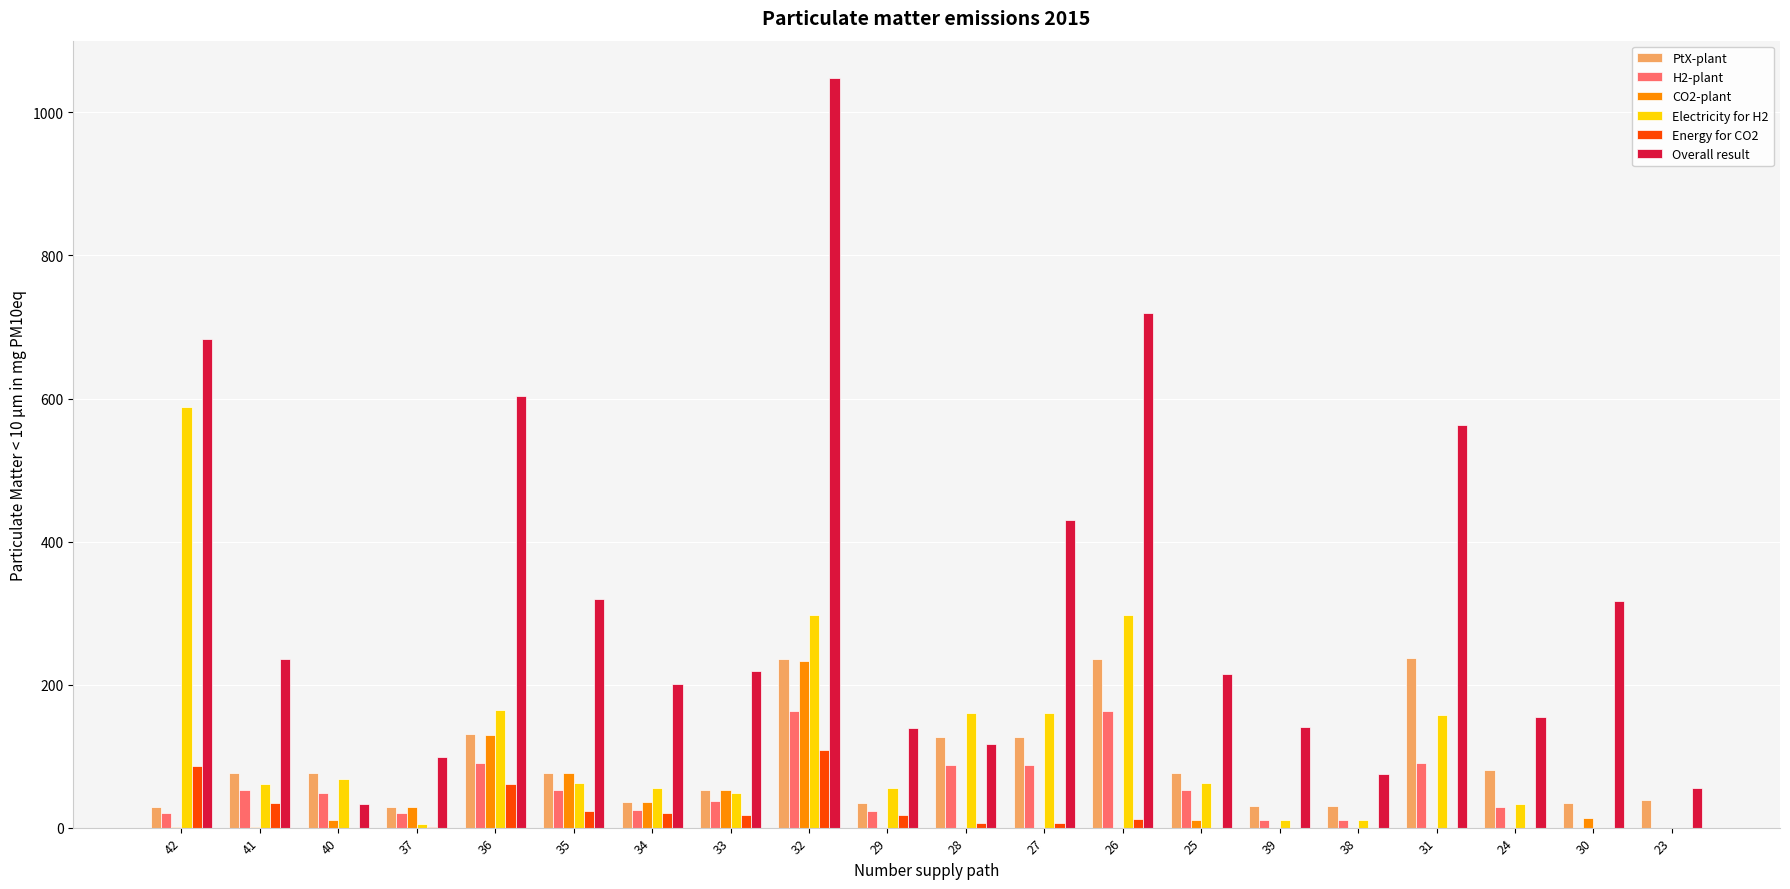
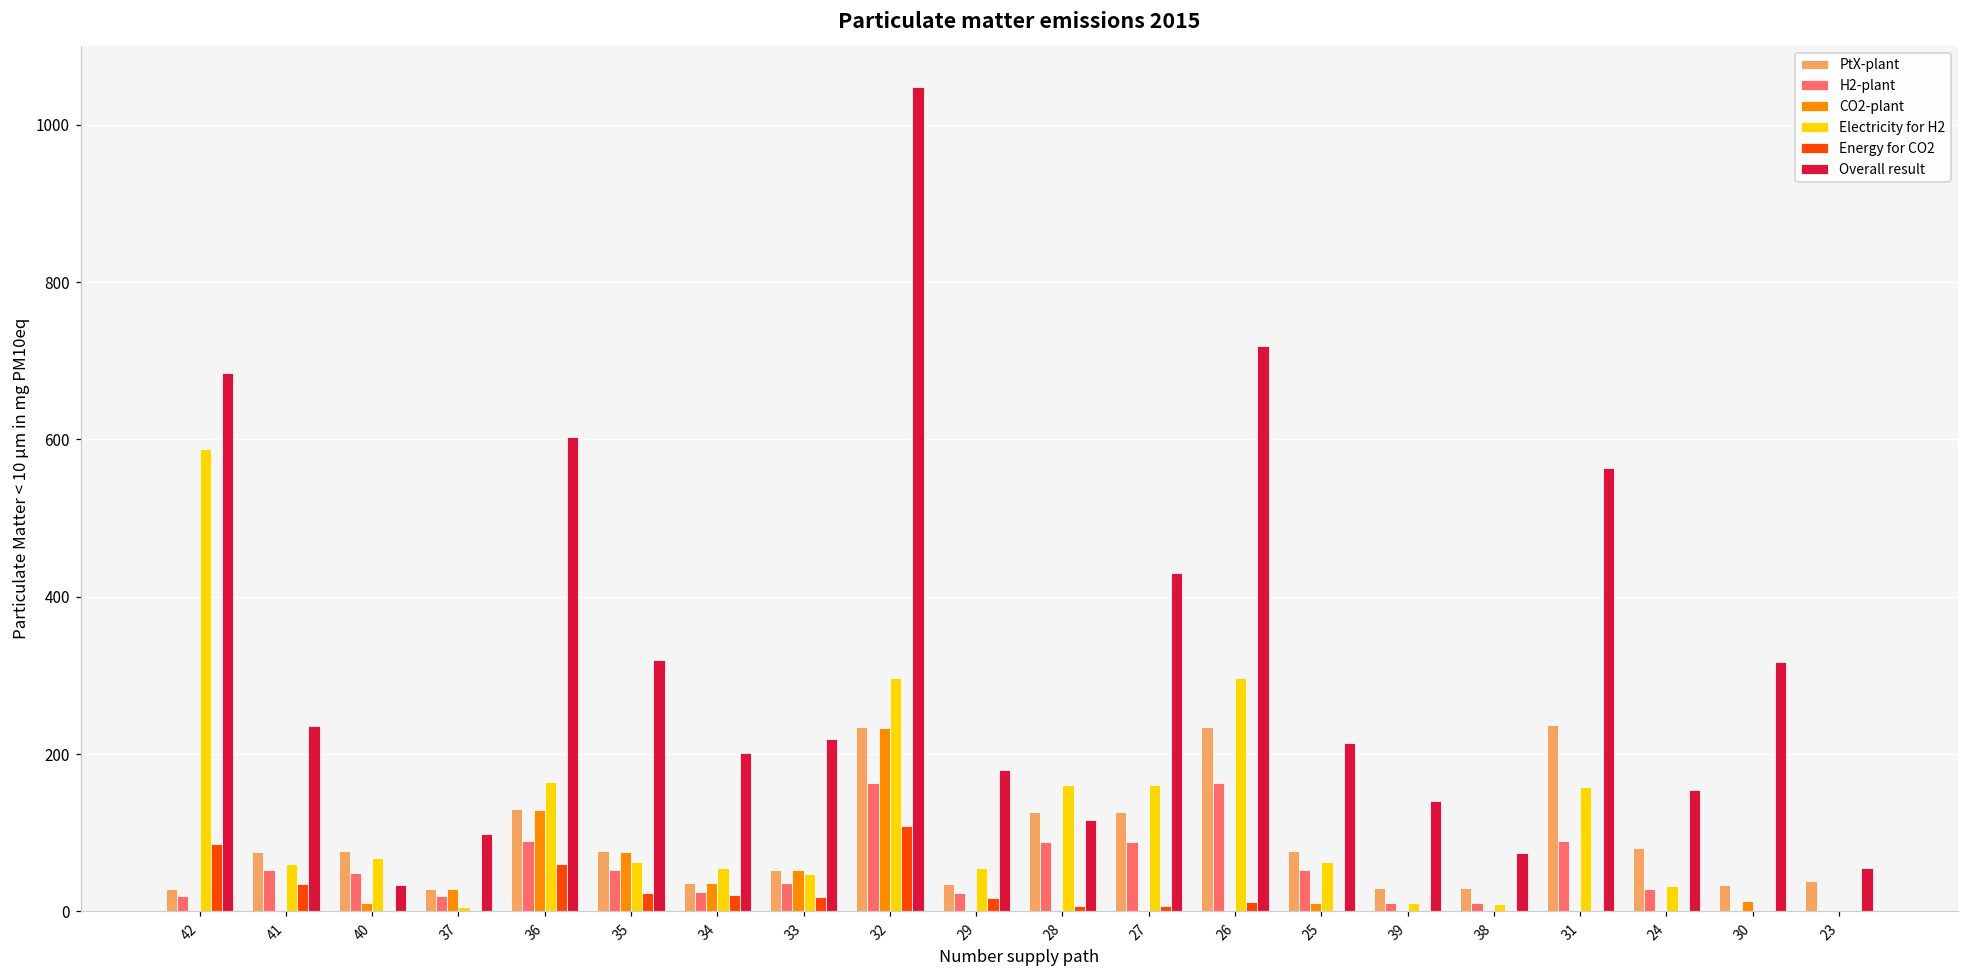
  {
    "CO2-plant": {
      "40": 10,
      "37": 30,
      "36": 130,
      "35": 80,
      "34": 40,
      "33": 50,
      "32": 230,
      "25": 10,
      "39": 0,
      "38": 0,
      "31": 0,
      "24": 0,
      "30": 10,
      "23": 0
    },
    "Electricity for H2": {
      "42": 590,
      "41": 60,
      "40": 70,
      "37": 10,
      "36": 160,
      "35": 60,
      "34": 60,
      "33": 50,
      "32": 300,
      "29": 60,
      "28": 160,
      "27": 160,
      "26": 300,
      "25": 60,
      "39": 10,
      "38": 10,
      "31": 160,
      "24": 30,
      "30": 0,
      "23": 0
    },
    "Energy for CO2": {
      "42": 90,
      "41": 30,
      "36": 60,
      "35": 20,
      "34": 20,
      "33": 20,
      "32": 110,
      "29": 20,
      "28": 10,
      "27": 10,
      "26": 10,
      "39": 0,
      "38": 0,
      "31": 0,
      "24": 0,
      "30": 0,
      "23": 0
    },
    "Overall result": {
      "42": 680,
      "41": 240,
      "40": 30,
      "37": 100,
      "36": 600,
      "35": 320,
      "34": 200,
      "33": 220,
      "32": 1050,
-     "29": 140,
+     "29": 180,
      "28": 120,
      "27": 430,
      "26": 720,
      "25": 210,
      "39": 140,
      "38": 70,
      "31": 560,
      "24": 150,
      "30": 320,
      "23": 60
    }
  }
